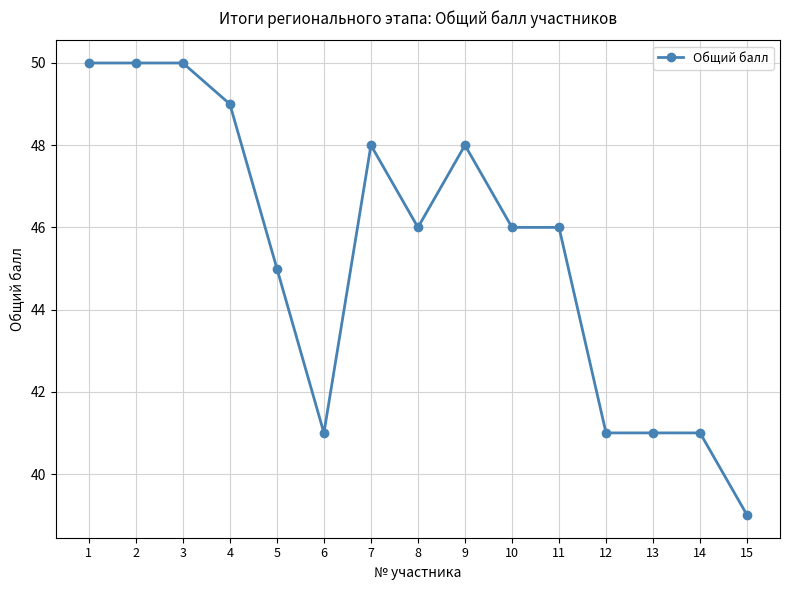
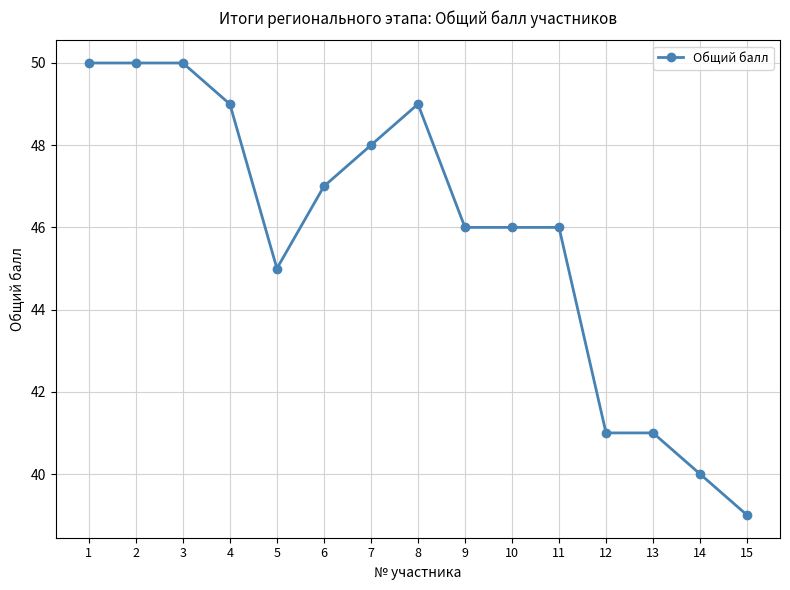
  {
    "1": 50,
    "2": 50,
    "3": 50,
    "4": 49,
    "5": 45,
-   "6": 41,
+   "6": 47,
    "7": 48,
-   "8": 46,
-   "9": 48,
+   "8": 49,
+   "9": 46,
    "10": 46,
    "11": 46,
    "12": 41,
    "13": 41,
-   "14": 41,
+   "14": 40,
    "15": 39
  }
